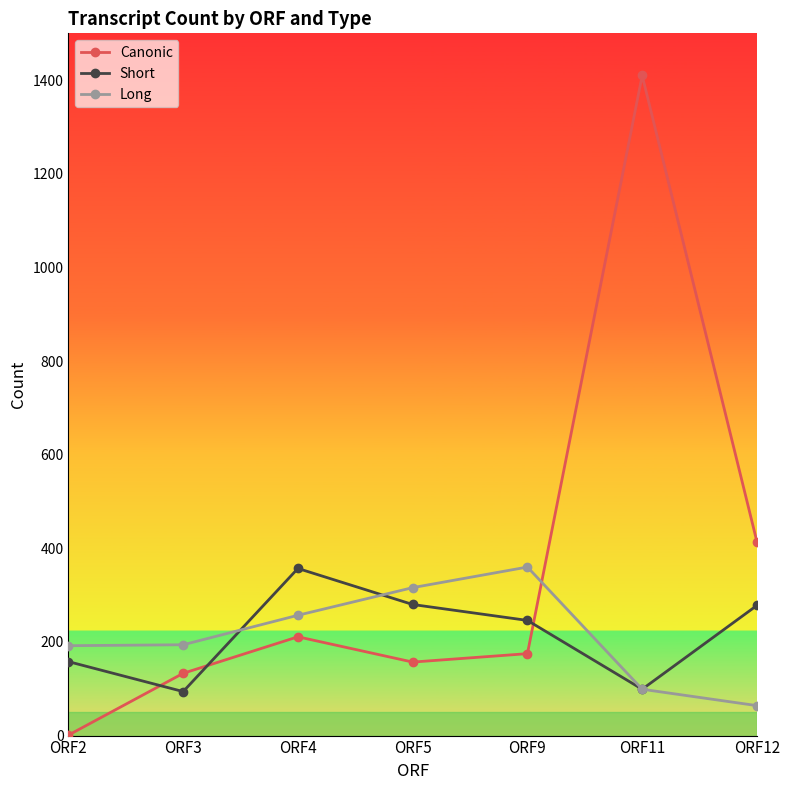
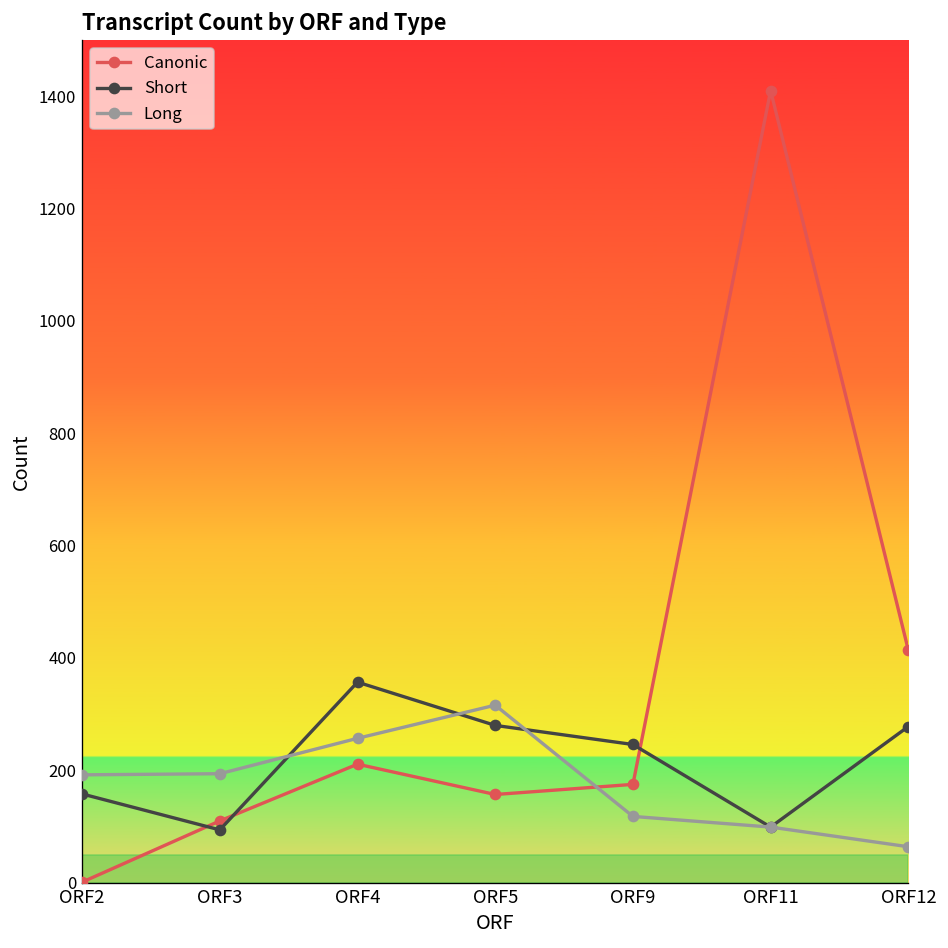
  {
    "Canonic": {
-     "ORF3": 130,
+     "ORF3": 110,
      "ORF4": 210,
      "ORF5": 160,
      "ORF9": 180,
      "ORF11": 1410,
      "ORF12": 410
    },
    "Short": {
      "ORF2": 160,
      "ORF3": 90,
      "ORF4": 360,
      "ORF5": 280,
      "ORF9": 250,
      "ORF12": 280
    },
    "Long": {
      "ORF2": 190,
      "ORF3": 190,
      "ORF4": 260,
      "ORF5": 320,
-     "ORF9": 360,
+     "ORF9": 120,
      "ORF12": 60
    }
  }
